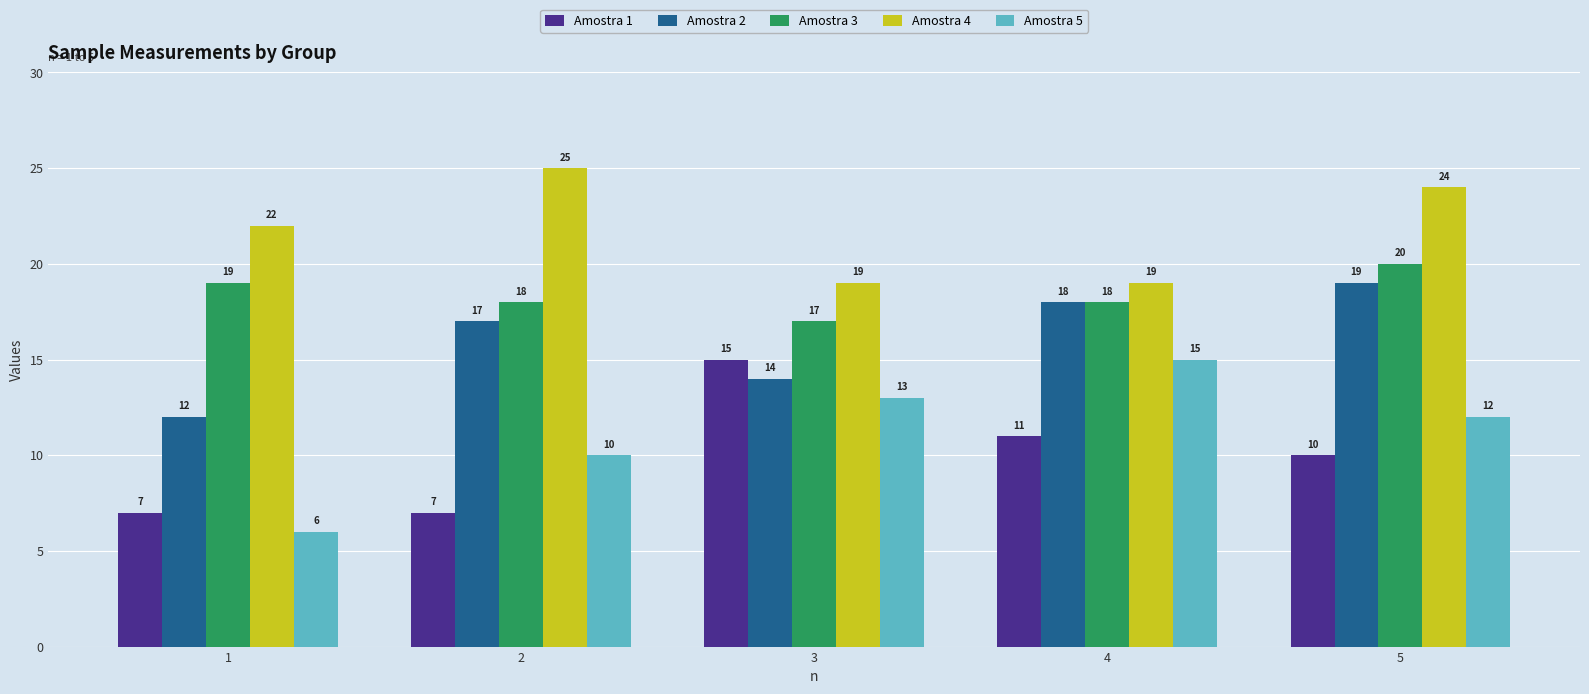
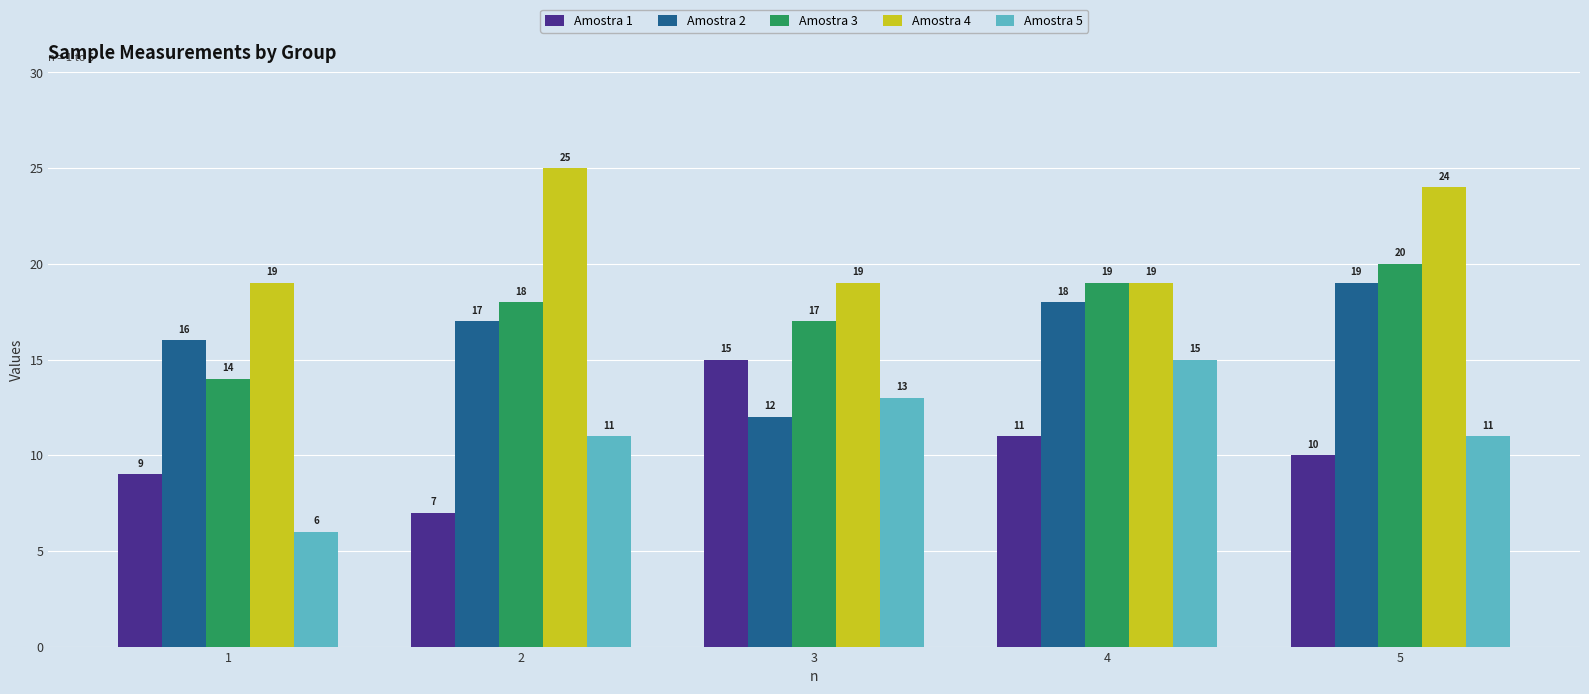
  {
    "Amostra 1": {
-     "1": 7,
+     "1": 9,
      "2": 7,
      "3": 15,
      "4": 11,
      "5": 10
    },
    "Amostra 2": {
-     "1": 12,
+     "1": 16,
      "2": 17,
-     "3": 14,
+     "3": 12,
      "4": 18,
      "5": 19
    },
    "Amostra 3": {
-     "1": 19,
+     "1": 14,
      "2": 18,
      "3": 17,
-     "4": 18,
+     "4": 19,
      "5": 20
    },
    "Amostra 4": {
-     "1": 22,
+     "1": 19,
      "2": 25,
      "3": 19,
      "4": 19,
      "5": 24
    },
    "Amostra 5": {
      "1": 6,
-     "2": 10,
+     "2": 11,
      "3": 13,
      "4": 15,
-     "5": 12
+     "5": 11
    }
  }
